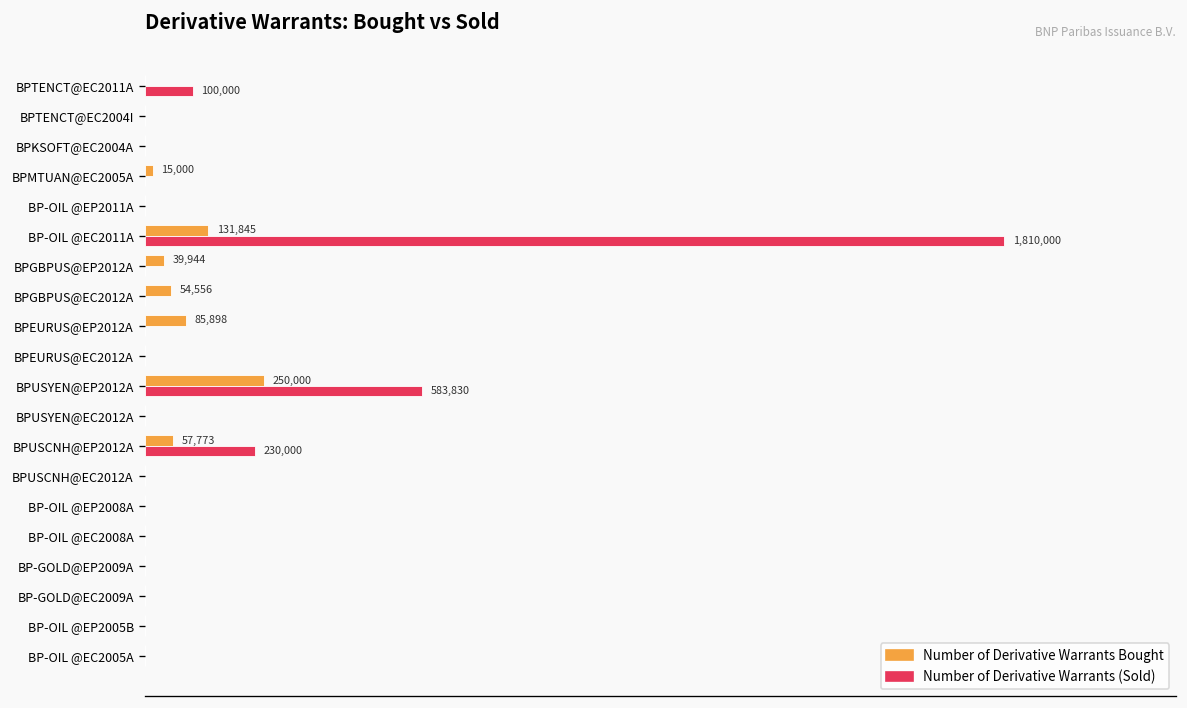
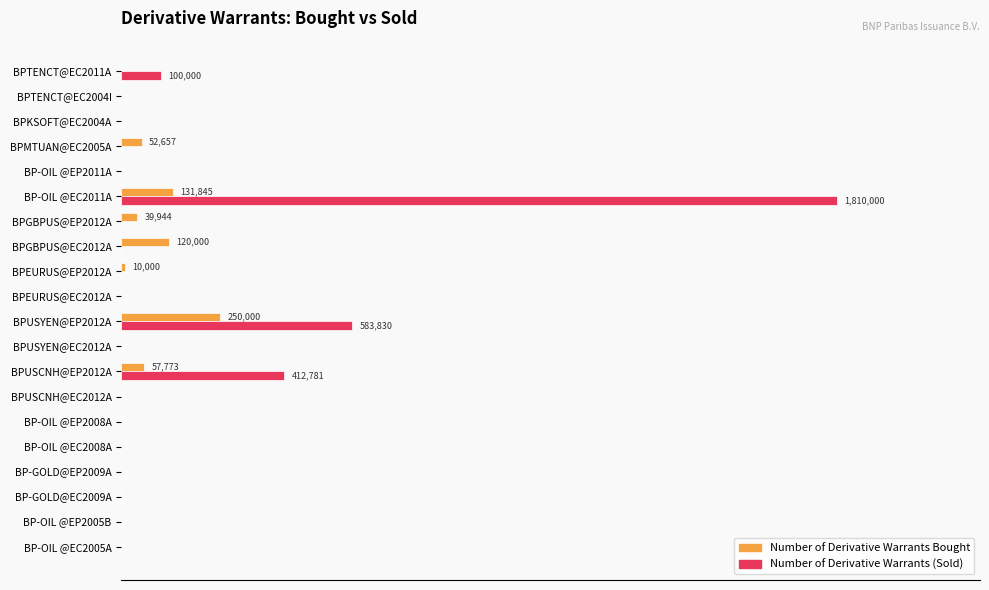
  {
    "Number of Derivative Warrants Bought": {
-     "BPMTUAN@EC2005A": "15,000",
-     "BPGBPUS@EC2012A": "54,556",
-     "BPEURUS@EP2012A": "85,898"
+     "BPMTUAN@EC2005A": "52,657",
+     "BPGBPUS@EC2012A": "120,000",
+     "BPEURUS@EP2012A": "10,000"
    },
    "Number of Derivative Warrants (Sold)": {
-     "BPUSCNH@EP2012A": "230,000"
+     "BPUSCNH@EP2012A": "412,781"
    }
  }
